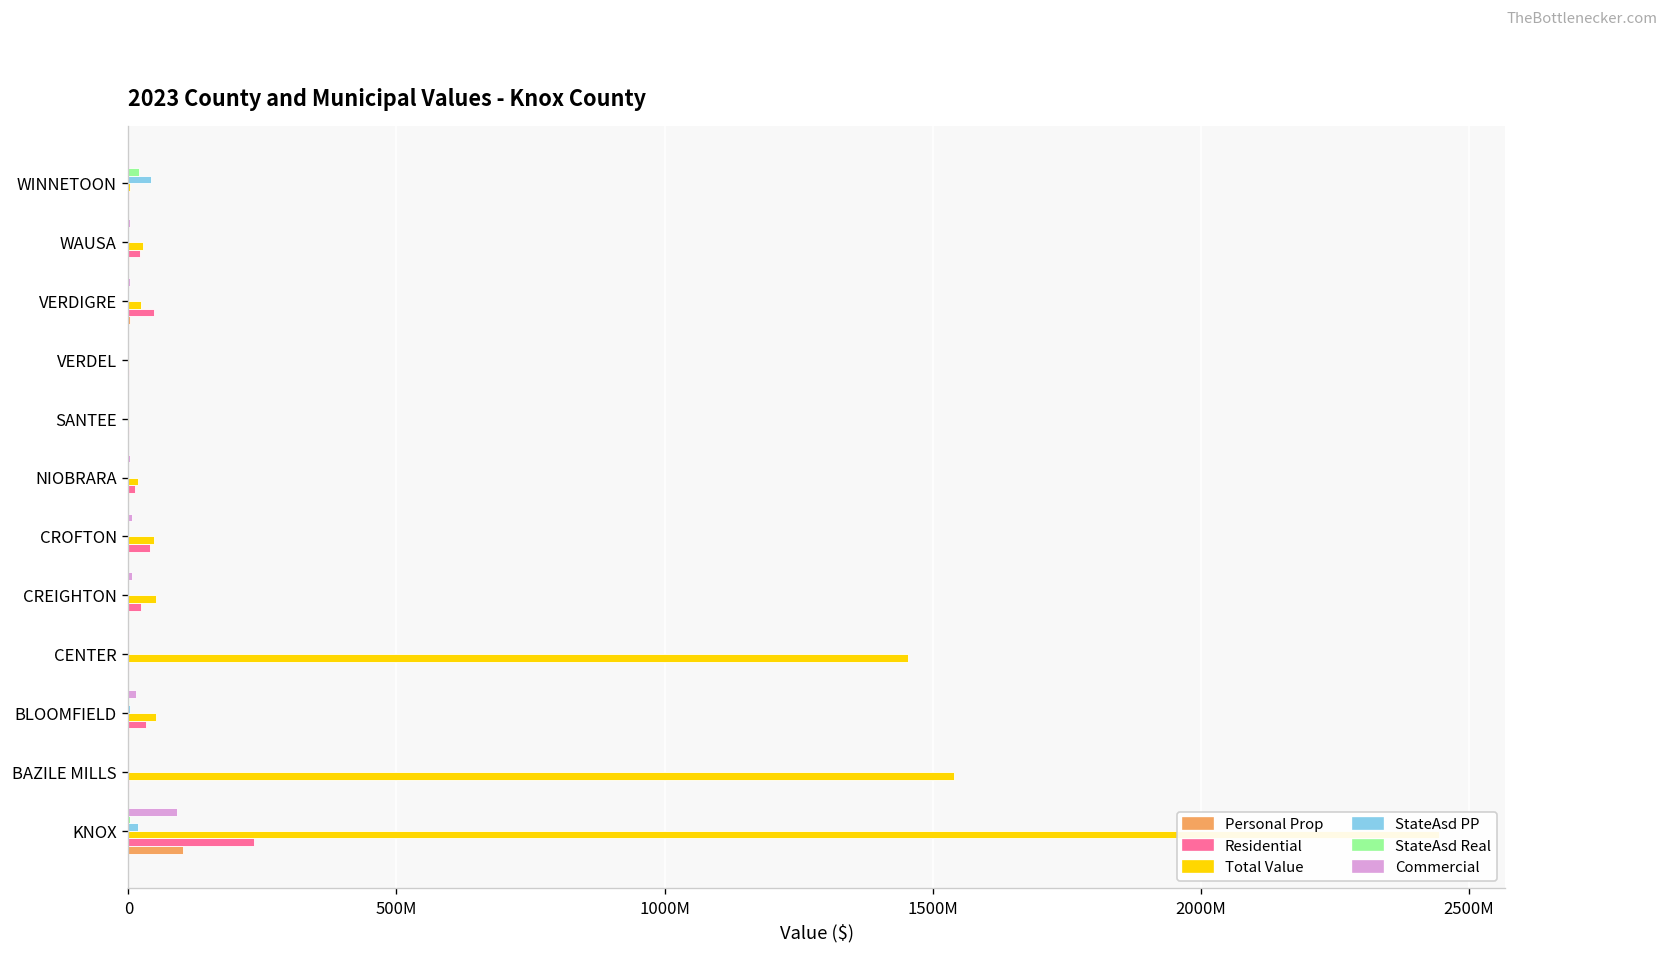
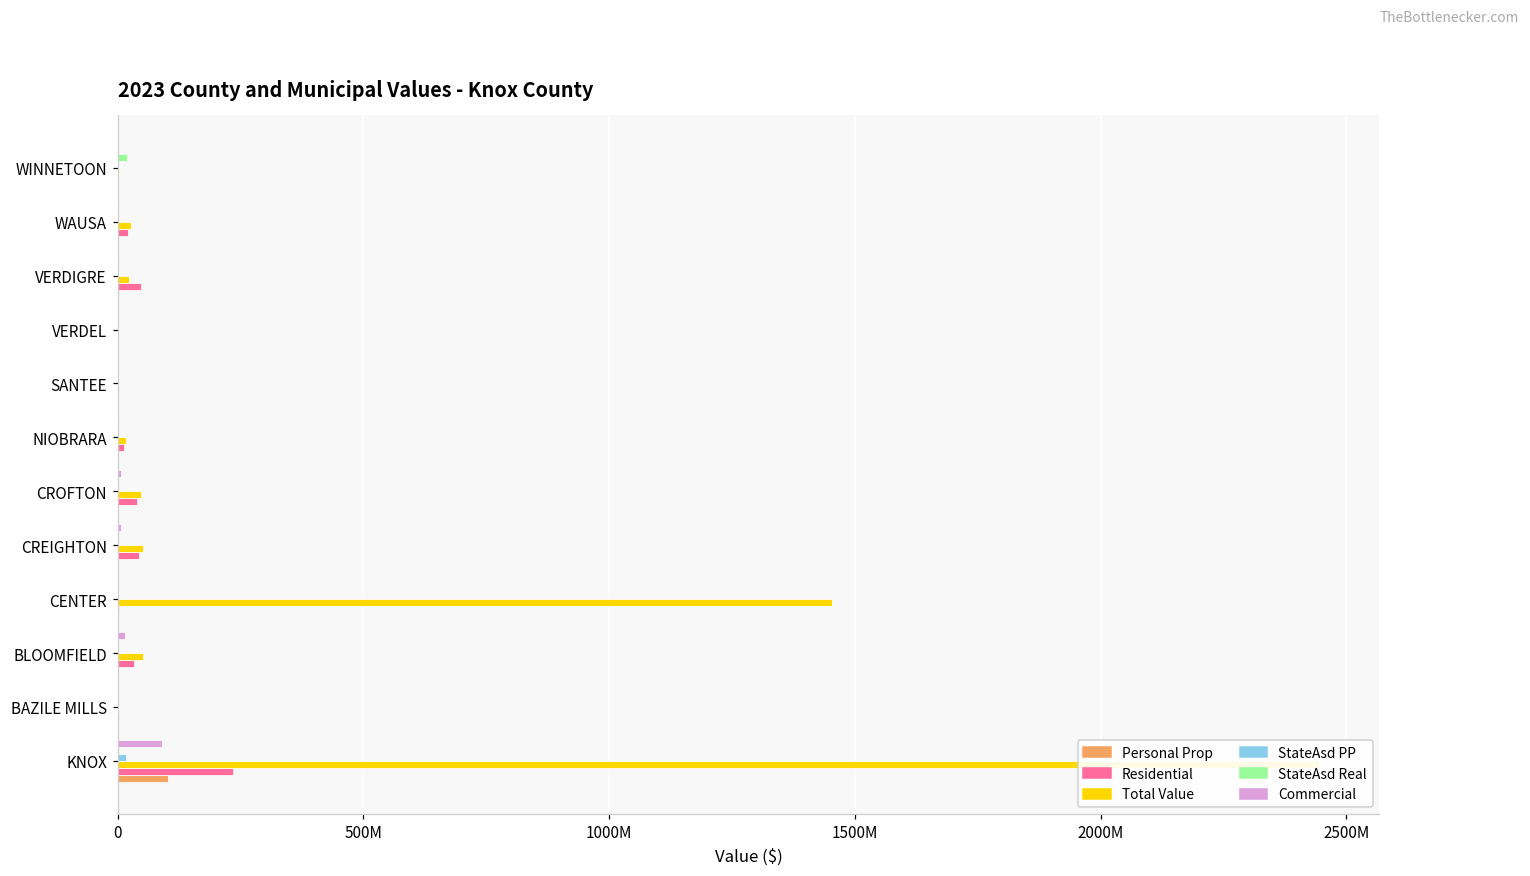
  {
    "Personal Prop": {
      "KNOX": 100000000
    },
    "Residential": {
      "WAUSA": 20000000,
      "VERDIGRE": 50000000,
      "NIOBRARA": 10000000,
      "CROFTON": 40000000,
-     "CREIGHTON": 20000000,
+     "CREIGHTON": 40000000,
      "BLOOMFIELD": 30000000,
      "KNOX": 230000000
    },
    "Total Value": {
      "WAUSA": 30000000,
      "VERDIGRE": 20000000,
      "NIOBRARA": 20000000,
      "CROFTON": 50000000,
      "CREIGHTON": 50000000,
      "CENTER": 1450000000,
      "BLOOMFIELD": 50000000,
-     "BAZILE MILLS": 1540000000
+     "BAZILE MILLS": 0
    },
    "StateAsd PP": {
-     "WINNETOON": 40000000,
+     "WINNETOON": 0,
      "VERDEL": 0,
      "KNOX": 20000000
    },
    "StateAsd Real": {
      "WINNETOON": 20000000,
      "VERDEL": 0
    },
    "Commercial": {
      "SANTEE": 0,
      "CROFTON": 10000000,
      "CREIGHTON": 10000000,
      "BLOOMFIELD": 10000000,
      "KNOX": 90000000
    }
  }
